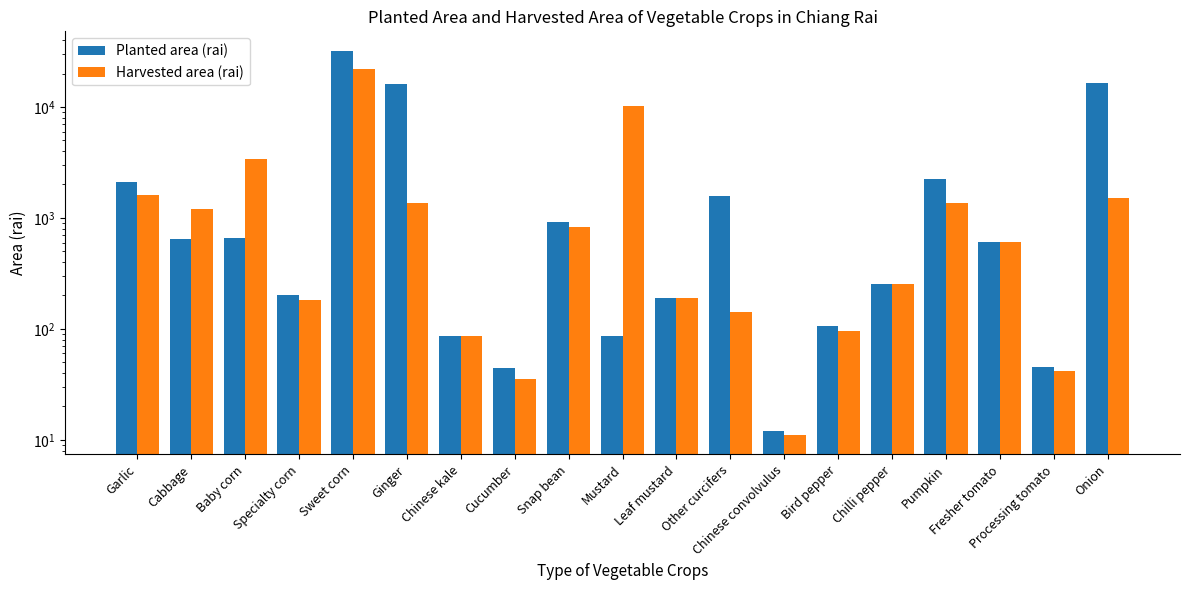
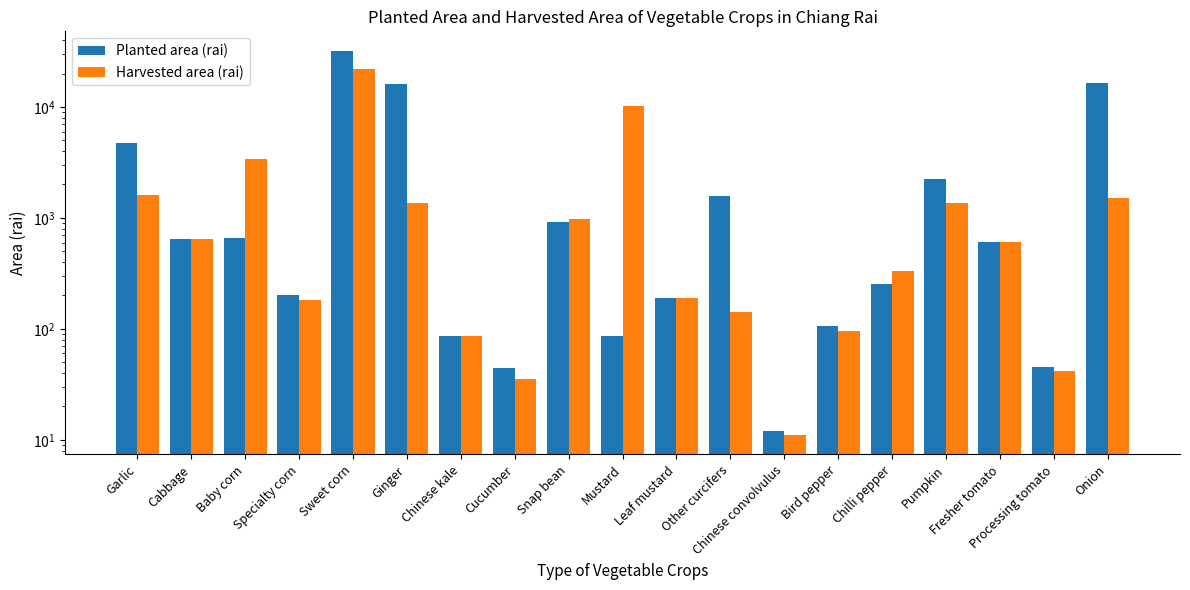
  {
    "Planted area (rai)": {
-     "Garlic": 2100,
+     "Garlic": 4800,
      "Cabbage": 700,
      "Baby corn": 700,
      "Specialty corn": 200,
      "Sweet corn": 32000,
      "Ginger": 16000,
      "Chinese kale": 90,
      "Cucumber": 44,
      "Snap bean": 900,
      "Mustard": 90,
      "Leaf mustard": 190,
      "Other curcifers": 1600,
      "Chinese convolvulus": 12,
      "Bird pepper": 110,
      "Chilli pepper": 260,
      "Pumpkin": 2300,
      "Fresher tomato": 600,
      "Processing tomato": 45,
      "Onion": 16000
    },
    "Harvested area (rai)": {
      "Garlic": 1600,
-     "Cabbage": 1200,
+     "Cabbage": 600,
      "Baby corn": 3400,
      "Specialty corn": 180,
      "Sweet corn": 22000,
      "Ginger": 1400,
      "Chinese kale": 90,
      "Cucumber": 35,
-     "Snap bean": 800,
+     "Snap bean": 1000,
      "Mustard": 10000,
      "Leaf mustard": 190,
      "Other curcifers": 140,
      "Chinese convolvulus": 11,
      "Bird pepper": 100,
-     "Chilli pepper": 250,
+     "Chilli pepper": 330,
      "Pumpkin": 1400,
      "Fresher tomato": 600,
      "Processing tomato": 42,
      "Onion": 1500
    }
  }
